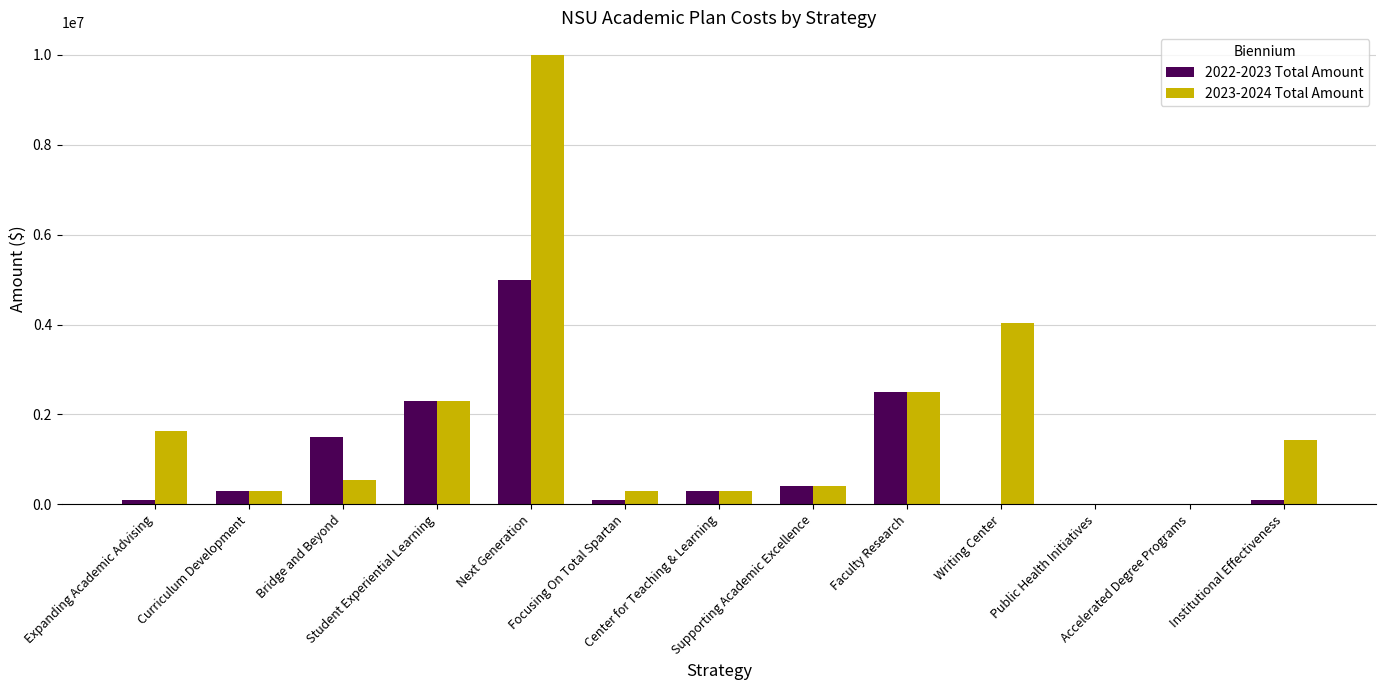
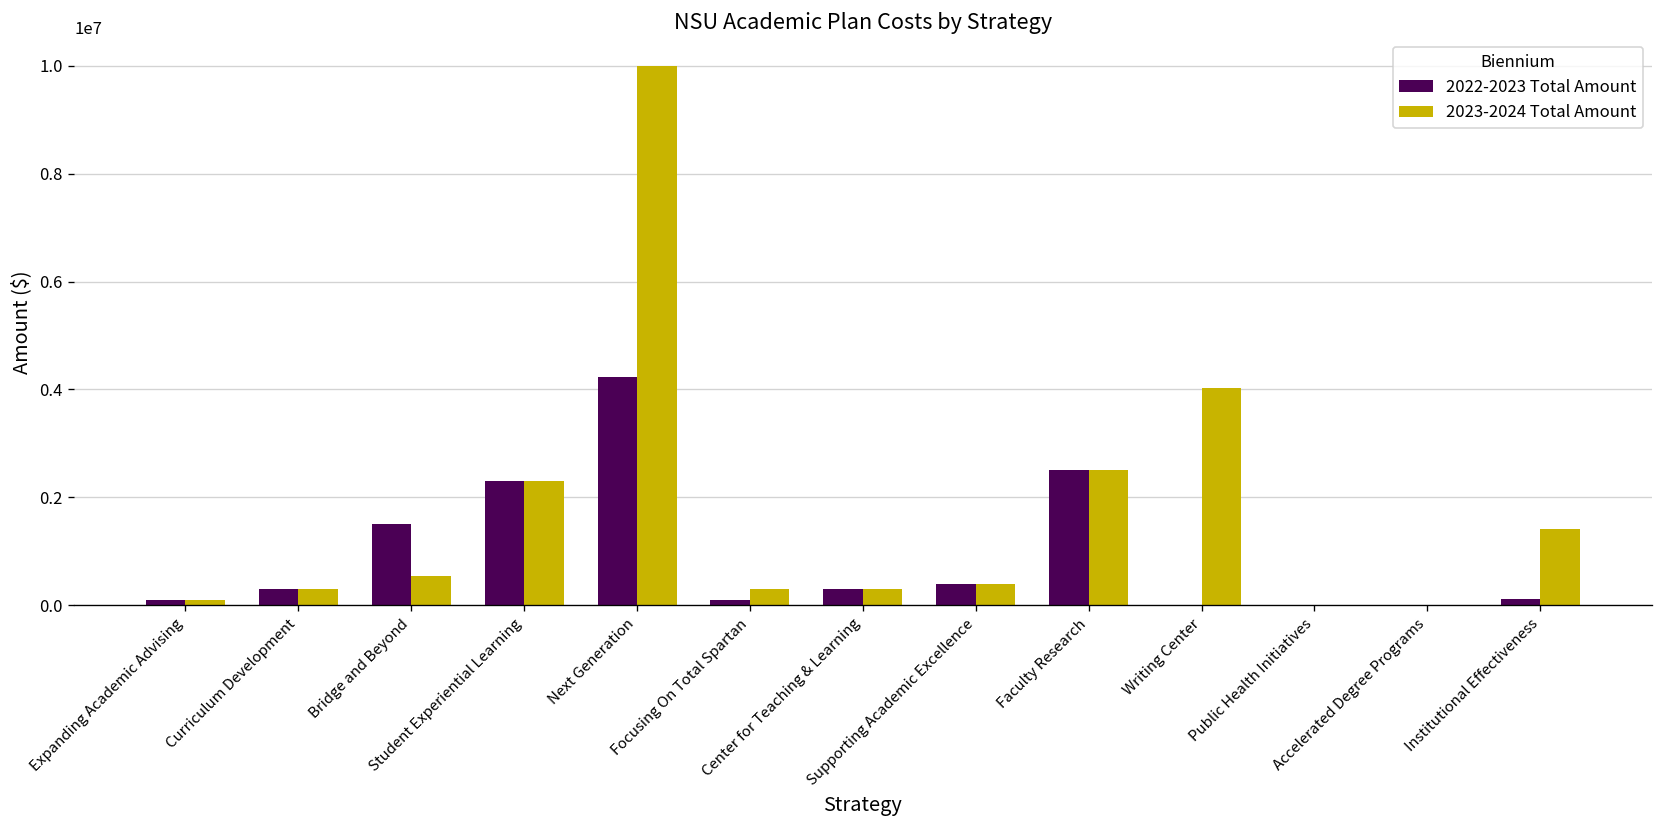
  {
    "2022-2023 Total Amount": {
      "Expanding Academic Advising": 100000,
      "Curriculum Development": 300000,
      "Bridge and Beyond": 1500000,
      "Student Experiential Learning": 2300000,
-     "Next Generation": 5000000,
+     "Next Generation": 4200000,
      "Focusing On Total Spartan": 100000,
      "Center for Teaching & Learning": 300000,
      "Supporting Academic Excellence": 400000,
      "Faculty Research": 2500000,
      "Writing Center": 0,
      "Public Health Initiatives": 0,
      "Accelerated Degree Programs": 0,
      "Institutional Effectiveness": 100000
    },
    "2023-2024 Total Amount": {
-     "Expanding Academic Advising": 1600000,
+     "Expanding Academic Advising": 100000,
      "Curriculum Development": 300000,
      "Bridge and Beyond": 500000,
      "Student Experiential Learning": 2300000,
      "Next Generation": 10000000,
      "Focusing On Total Spartan": 300000,
      "Center for Teaching & Learning": 300000,
      "Supporting Academic Excellence": 400000,
      "Faculty Research": 2500000,
      "Writing Center": 4000000,
      "Public Health Initiatives": 0,
      "Accelerated Degree Programs": 0,
      "Institutional Effectiveness": 1400000
    }
  }
